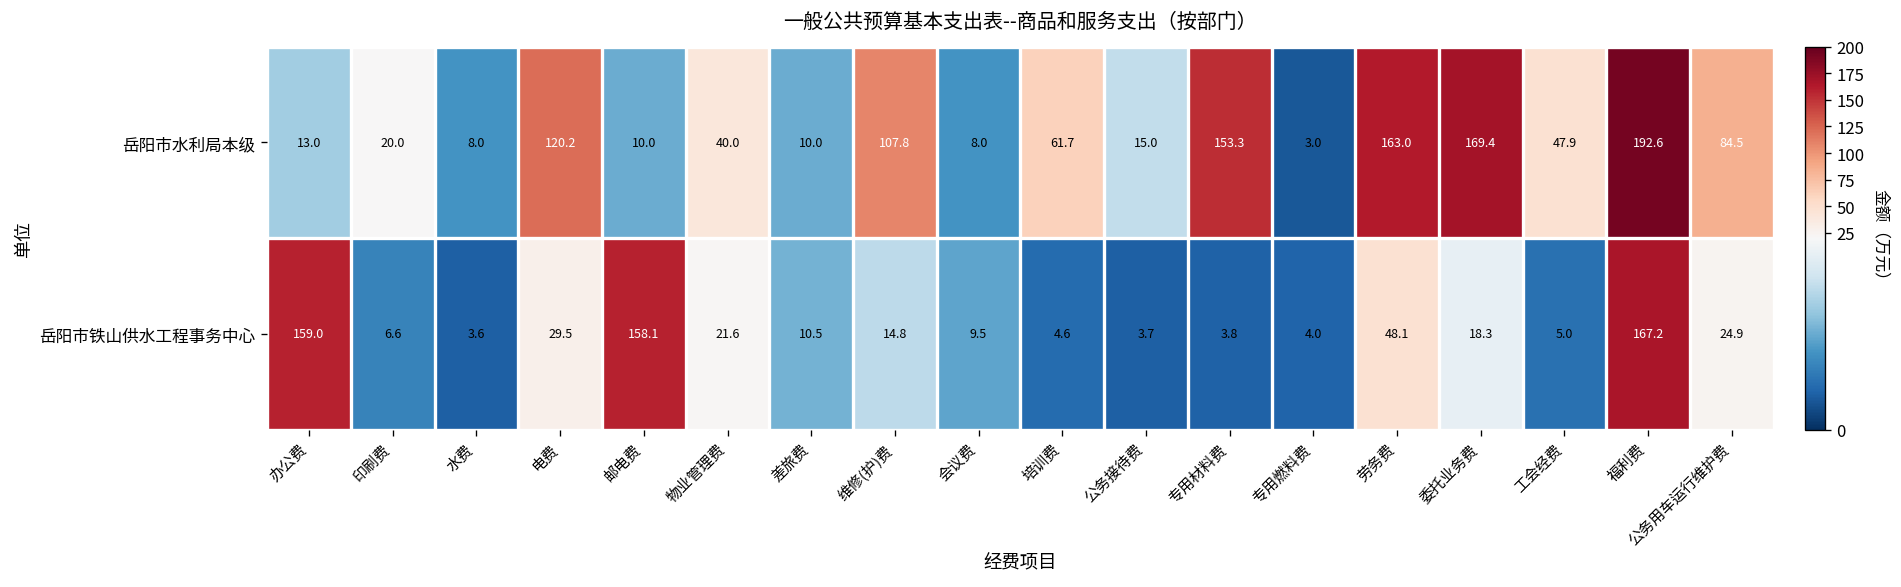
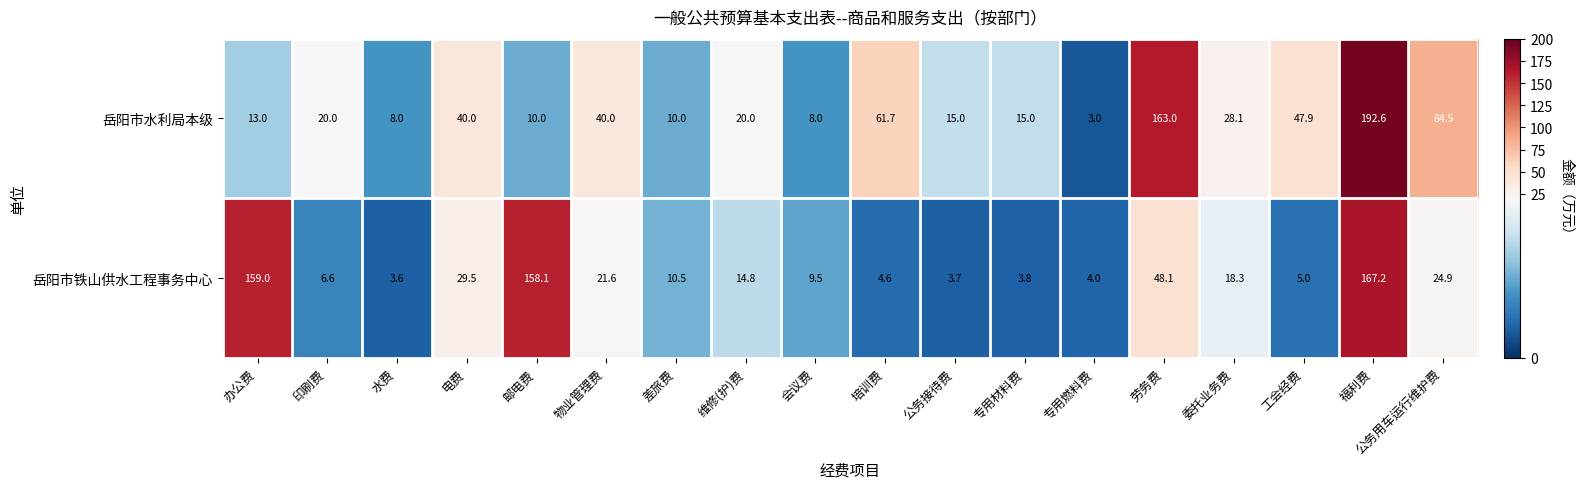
  {
    "岳阳市水利局本级": {
      "办公费": 13.0,
      "印刷费": 20.0,
      "水费": 8.0,
-     "电费": 120.2,
+     "电费": 40.0,
      "邮电费": 10.0,
      "物业管理费": 40.0,
      "差旅费": 10.0,
-     "维修(护)费": 107.8,
+     "维修(护)费": 20.0,
      "会议费": 8.0,
      "培训费": 61.7,
      "公务接待费": 15.0,
-     "专用材料费": 153.3,
+     "专用材料费": 15.0,
      "专用燃料费": 3.0,
      "劳务费": 163.0,
-     "委托业务费": 169.4,
+     "委托业务费": 28.1,
      "工会经费": 47.9,
      "福利费": 192.6,
      "公务用车运行维护费": 84.5
    },
    "岳阳市铁山供水工程事务中心": {
      "办公费": 159.0,
      "印刷费": 6.6,
      "水费": 3.6,
      "电费": 29.5,
      "邮电费": 158.1,
      "物业管理费": 21.6,
      "差旅费": 10.5,
      "维修(护)费": 14.8,
      "会议费": 9.5,
      "培训费": 4.6,
      "公务接待费": 3.7,
      "专用材料费": 3.8,
      "专用燃料费": 4.0,
      "劳务费": 48.1,
      "委托业务费": 18.3,
      "工会经费": 5.0,
      "福利费": 167.2,
      "公务用车运行维护费": 24.9
    }
  }
